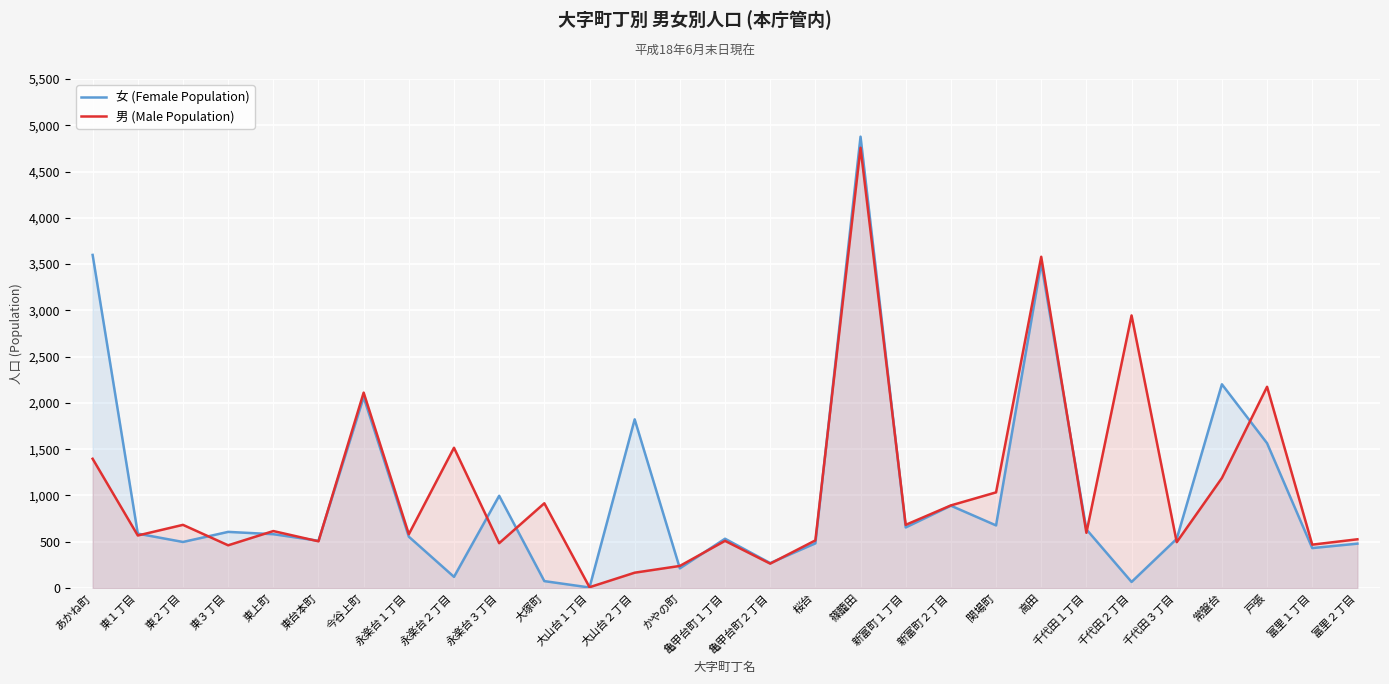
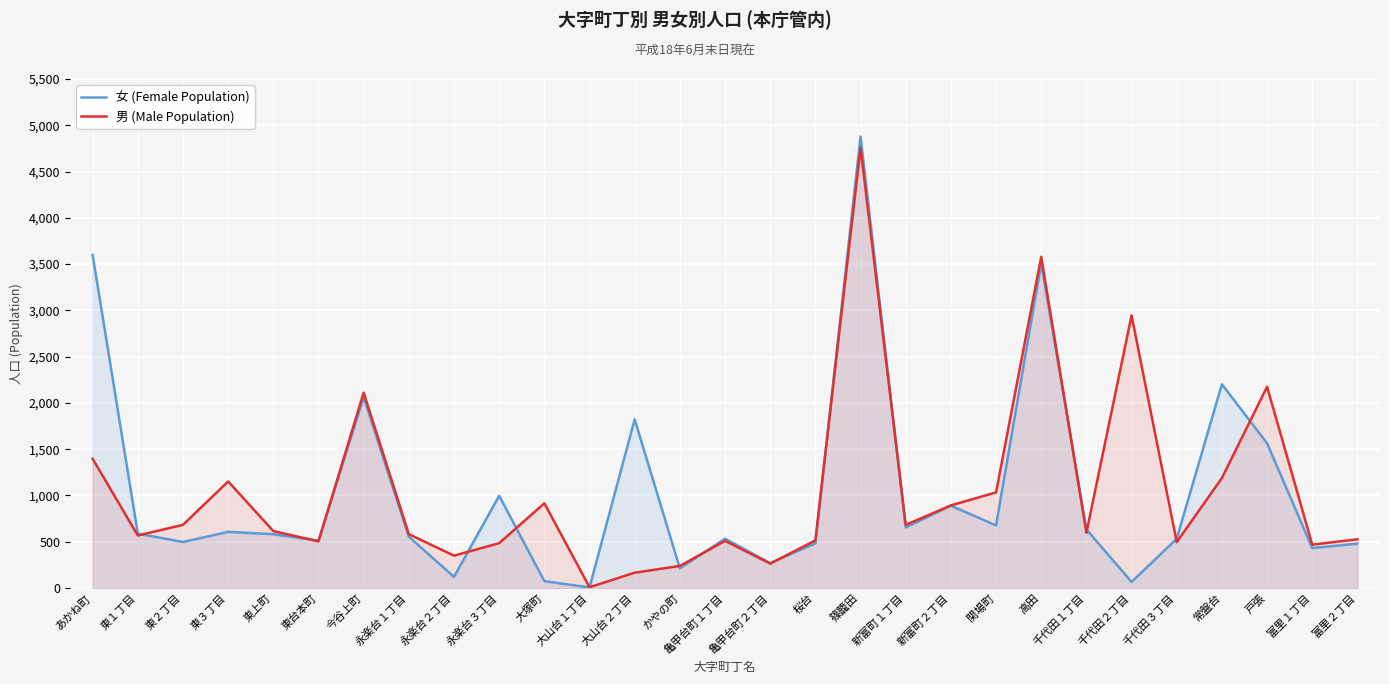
  {
    "女 (Female Population)": {
      "あかね町": "3,600",
      "東２丁目": "500",
      "東３丁目": "600",
      "東上町": "600",
      "今谷上町": "2,100",
      "永楽台２丁目": "100",
      "永楽台３丁目": "1,000",
      "大塚町": "100",
      "大山台２丁目": "1,800",
      "桜台": "500",
      "篠籠田": "4,900",
      "新富町１丁目": "700",
      "関場町": "700",
      "高田": "3,500",
      "千代田１丁目": "600",
      "千代田２丁目": "100",
      "千代田３丁目": "500",
      "常盤台": "2,200",
      "戸張": "1,600",
      "富里１丁目": "400",
      "富里２丁目": "500"
    },
    "男 (Male Population)": {
      "あかね町": "1,400",
      "東２丁目": "700",
-     "東３丁目": "500",
+     "東３丁目": "1,200",
      "東上町": "600",
      "今谷上町": "2,100",
-     "永楽台２丁目": "1,500",
+     "永楽台２丁目": "300",
      "永楽台３丁目": "500",
      "大塚町": "900",
      "大山台２丁目": "200",
      "桜台": "500",
      "篠籠田": "4,800",
      "新富町１丁目": "700",
      "関場町": "1,000",
      "高田": "3,600",
      "千代田１丁目": "600",
      "千代田２丁目": "2,900",
      "千代田３丁目": "500",
      "常盤台": "1,200",
      "戸張": "2,200",
      "富里１丁目": "500",
      "富里２丁目": "500"
    }
  }
